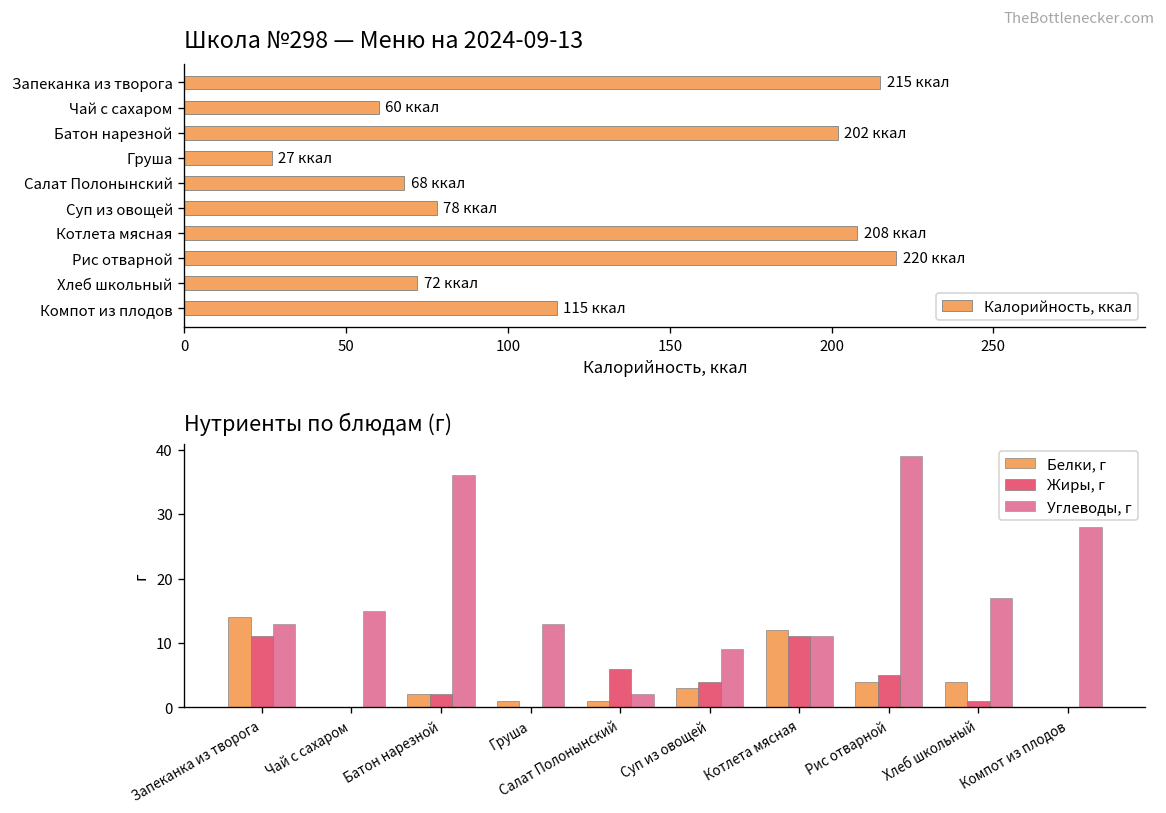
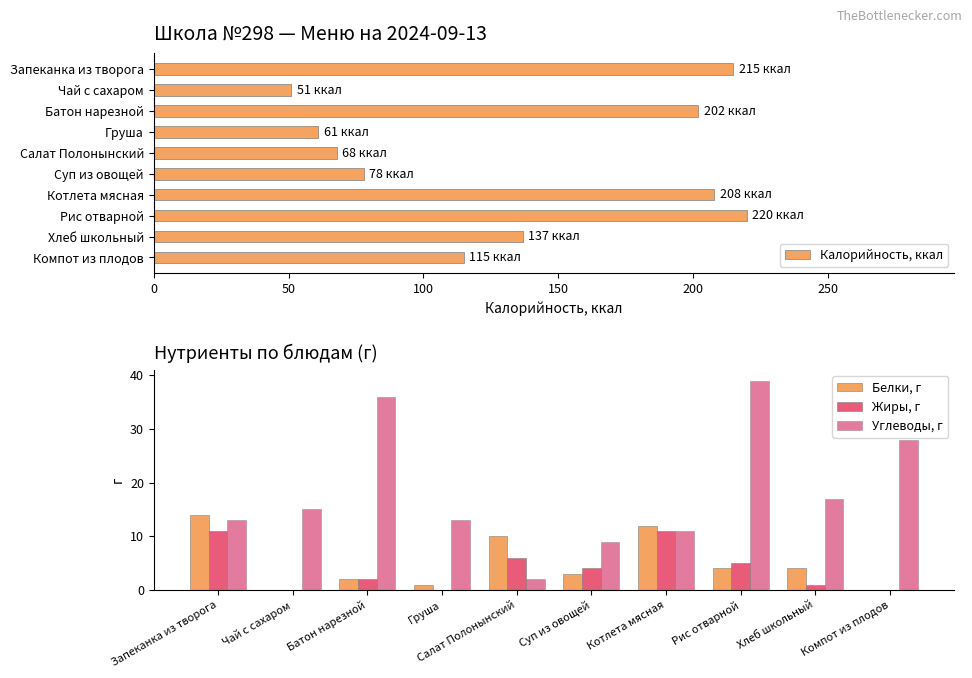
  {
    "Школа №298 — Меню на 2024-09-13": {
      "Запеканка из творога": 215,
-     "Чай с сахаром": 60,
+     "Чай с сахаром": 51,
      "Батон нарезной": 202,
-     "Груша": 27,
+     "Груша": 61,
      "Салат Полонынский": 68,
      "Суп из овощей": 78,
      "Котлета мясная": 208,
      "Рис отварной": 220,
-     "Хлеб школьный": 72,
+     "Хлеб школьный": 137,
      "Компот из плодов": 115
    },
    "Нутриенты по блюдам (г)": {
      "Белки, г": {
        "Запеканка из творога": 14,
        "Чай с сахаром": 0,
        "Батон нарезной": 2,
        "Груша": 1,
-       "Салат Полонынский": 1,
+       "Салат Полонынский": 10,
        "Суп из овощей": 3,
        "Котлета мясная": 12,
        "Рис отварной": 4,
        "Хлеб школьный": 4,
        "Компот из плодов": 0
      }
    }
  }
